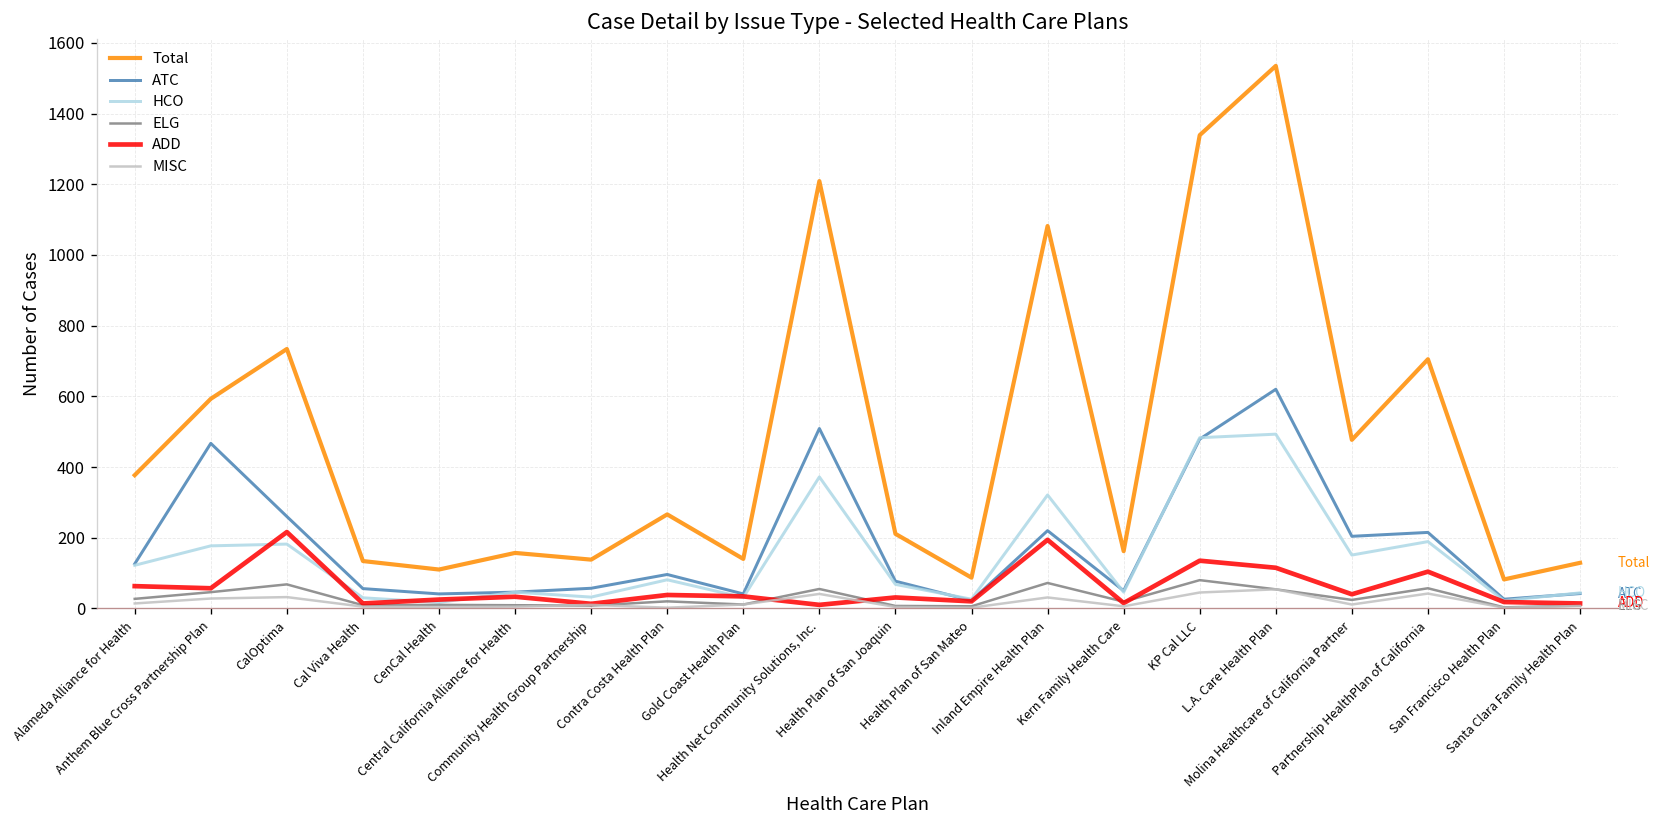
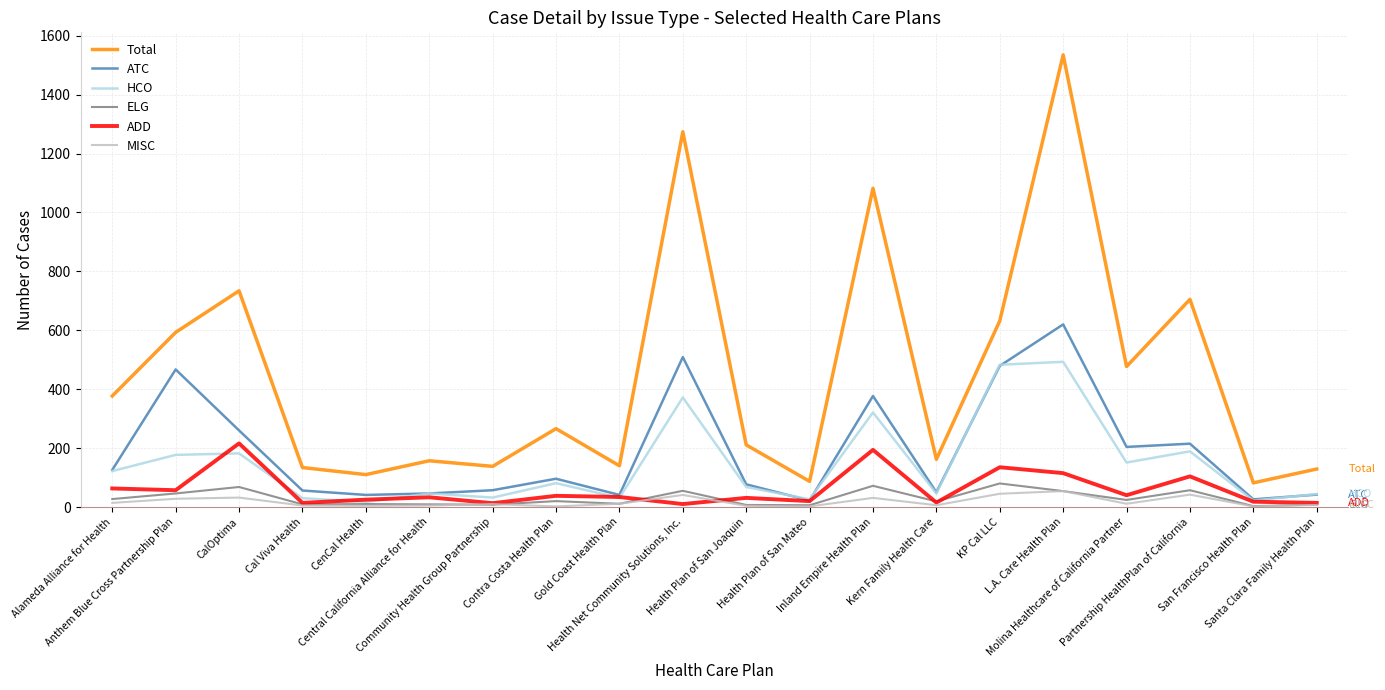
  {
    "Total": {
      "Alameda Alliance for Health": 380,
      "Anthem Blue Cross Partnership Plan": 590,
      "CalOptima": 730,
      "Cal Viva Health": 130,
      "CenCal Health": 110,
      "Central California Alliance for Health": 160,
      "Community Health Group Partnership": 140,
      "Contra Costa Health Plan": 270,
      "Gold Coast Health Plan": 140,
-     "Health Net Community Solutions, Inc.": 1210,
+     "Health Net Community Solutions, Inc.": 1270,
      "Health Plan of San Joaquin": 210,
      "Health Plan of San Mateo": 90,
      "Inland Empire Health Plan": 1080,
      "Kern Family Health Care": 160,
-     "KP Cal LLC": 1340,
+     "KP Cal LLC": 630,
      "L.A. Care Health Plan": 1540,
      "Molina Healthcare of California Partner": 480,
      "Partnership HealthPlan of California": 710,
      "San Francisco Health Plan": 80,
      "Santa Clara Family Health Plan": 130
    },
    "ATC": {
      "Anthem Blue Cross Partnership Plan": 470,
      "CalOptima": 260,
      "Cal Viva Health": 60,
      "CenCal Health": 40,
      "Community Health Group Partnership": 60,
      "Contra Costa Health Plan": 100,
      "Health Net Community Solutions, Inc.": 510,
      "Health Plan of San Joaquin": 80,
-     "Inland Empire Health Plan": 220,
+     "Inland Empire Health Plan": 380,
      "L.A. Care Health Plan": 620,
      "Molina Healthcare of California Partner": 200,
      "Partnership HealthPlan of California": 220
    },
    "ELG": {
      "Alameda Alliance for Health": 30,
      "Anthem Blue Cross Partnership Plan": 50,
      "CalOptima": 70,
      "Contra Costa Health Plan": 20,
      "Health Net Community Solutions, Inc.": 60,
      "Inland Empire Health Plan": 70,
      "KP Cal LLC": 80,
      "Molina Healthcare of California Partner": 20,
      "Partnership HealthPlan of California": 60
    },
    "ADD": {
      "Alameda Alliance for Health": 60,
      "Anthem Blue Cross Partnership Plan": 60,
      "CalOptima": 220,
      "Central California Alliance for Health": 30,
      "Contra Costa Health Plan": 40,
      "Health Net Community Solutions, Inc.": 10,
      "Health Plan of San Joaquin": 30,
      "Inland Empire Health Plan": 190,
      "KP Cal LLC": 140,
      "L.A. Care Health Plan": 120,
      "Molina Healthcare of California Partner": 40,
      "Partnership HealthPlan of California": 100
    }
  }
